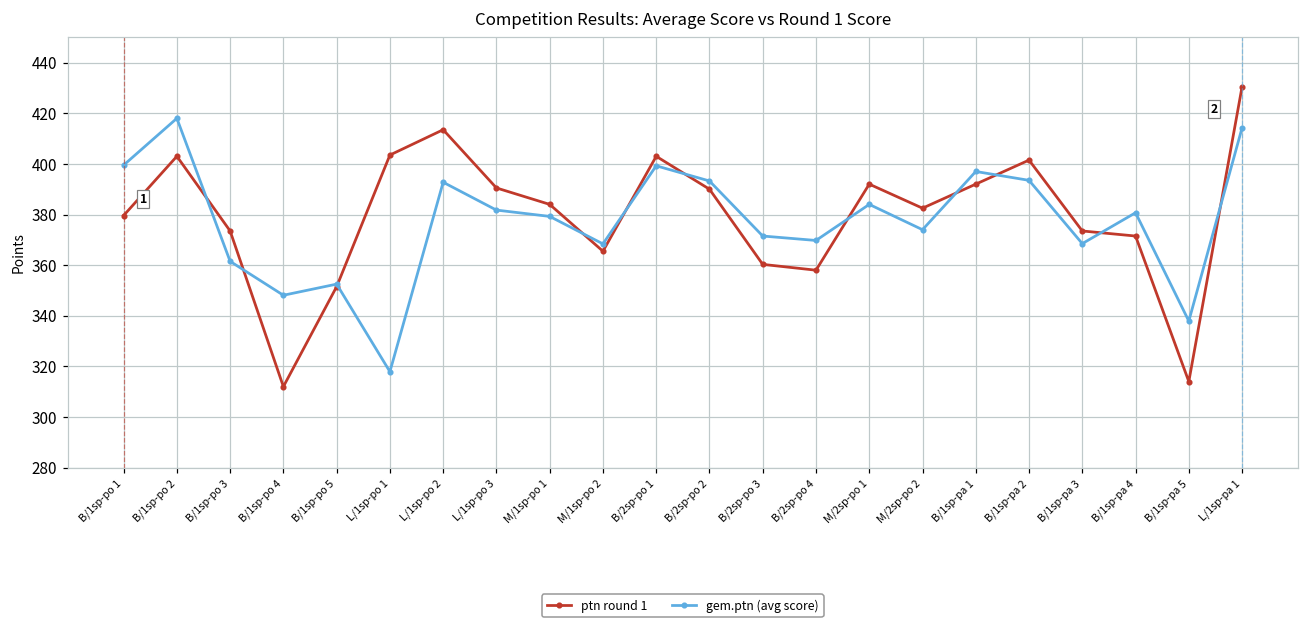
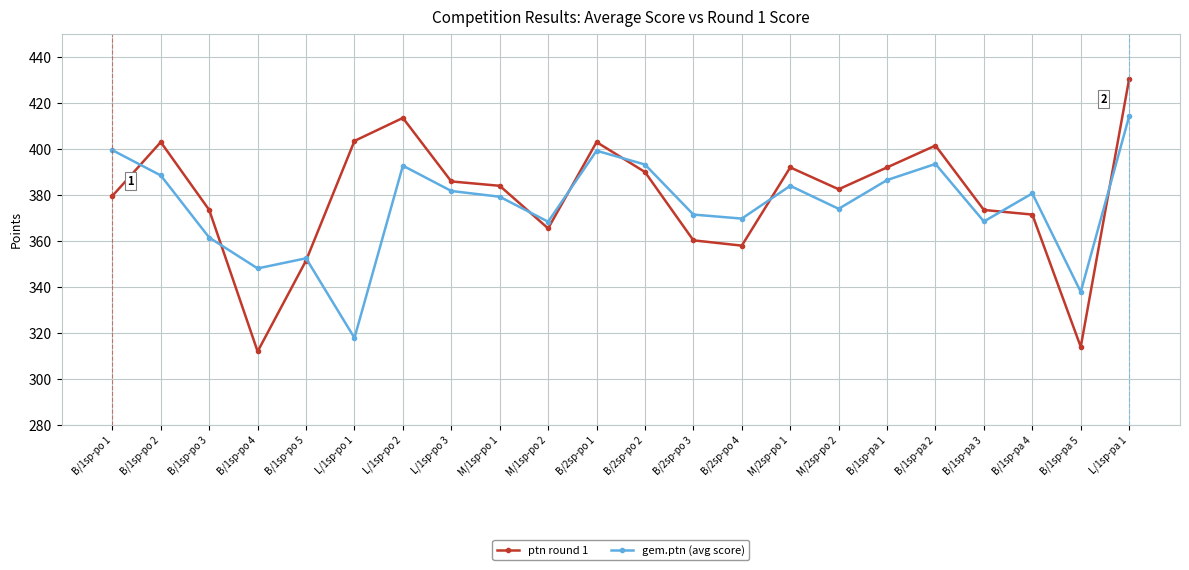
  {
    "ptn round 1": {
      "B/1sp-po 2": 403,
      "B/1sp-po 3": 374,
      "B/1sp-po 4": 312,
      "L/1sp-po 1": 404,
      "L/1sp-po 2": 414,
-     "L/1sp-po 3": 391,
+     "L/1sp-po 3": 386,
      "M/1sp-po 1": 384,
      "M/1sp-po 2": 366,
      "B/2sp-po 1": 403,
      "B/2sp-po 2": 390,
      "B/2sp-po 3": 360,
      "B/2sp-po 4": 358,
      "M/2sp-po 1": 392,
      "M/2sp-po 2": 383,
      "B/1sp-pa 1": 392,
      "B/1sp-pa 2": 402,
      "B/1sp-pa 3": 374,
      "B/1sp-pa 4": 372,
      "B/1sp-pa 5": 314,
      "L/1sp-pa 1": 431
    },
    "gem.ptn (avg score)": {
      "B/1sp-po 1": 400,
-     "B/1sp-po 2": 418,
+     "B/1sp-po 2": 389,
      "B/1sp-po 3": 362,
      "B/1sp-po 4": 348,
      "L/1sp-po 1": 318,
      "L/1sp-po 2": 393,
      "L/1sp-po 3": 382,
      "M/1sp-po 1": 379,
      "M/1sp-po 2": 368,
      "B/2sp-po 1": 399,
      "B/2sp-po 2": 393,
      "B/2sp-po 3": 372,
      "B/2sp-po 4": 370,
      "M/2sp-po 1": 384,
      "M/2sp-po 2": 374,
-     "B/1sp-pa 1": 397,
+     "B/1sp-pa 1": 387,
      "B/1sp-pa 2": 394,
      "B/1sp-pa 3": 369,
      "B/1sp-pa 4": 381,
      "B/1sp-pa 5": 338
    }
  }
